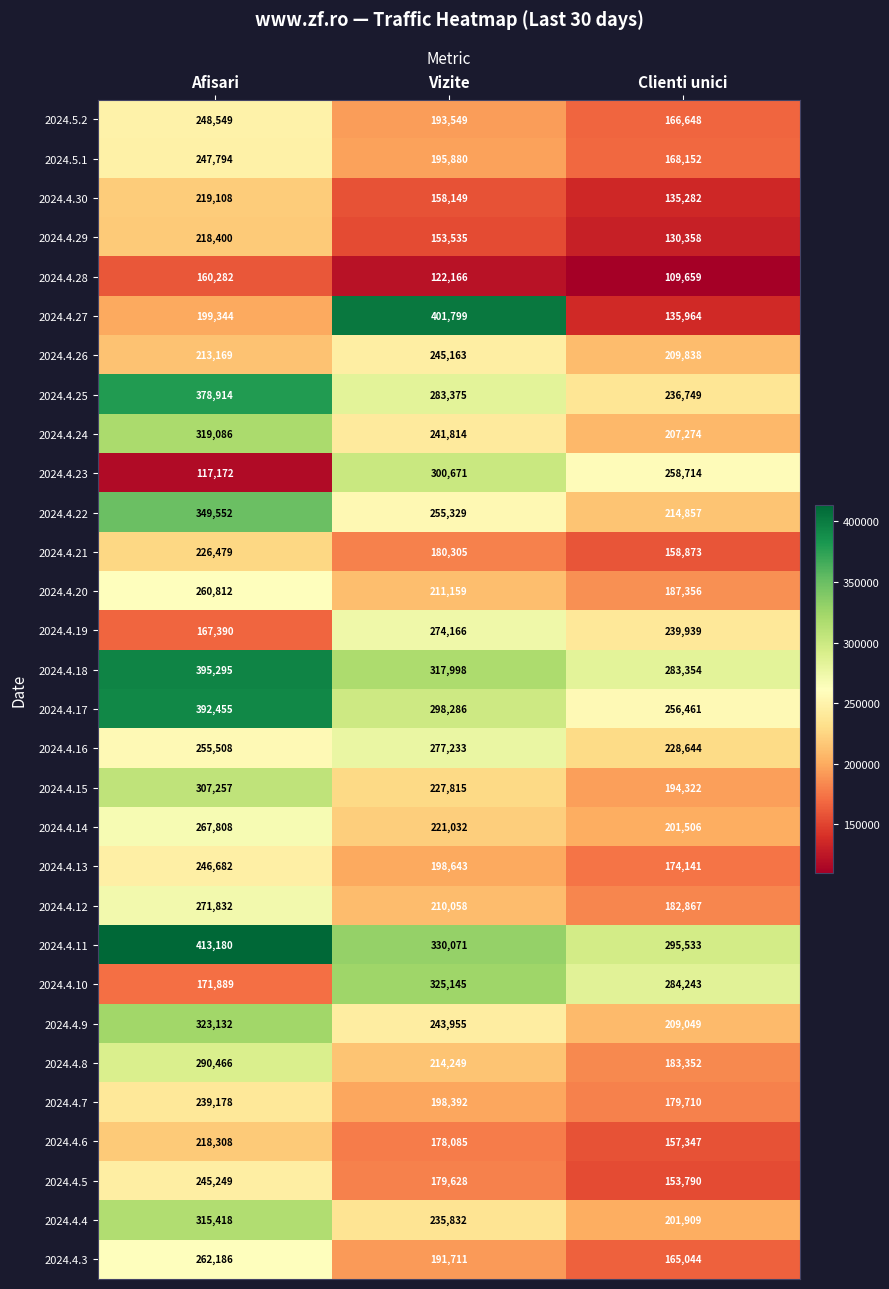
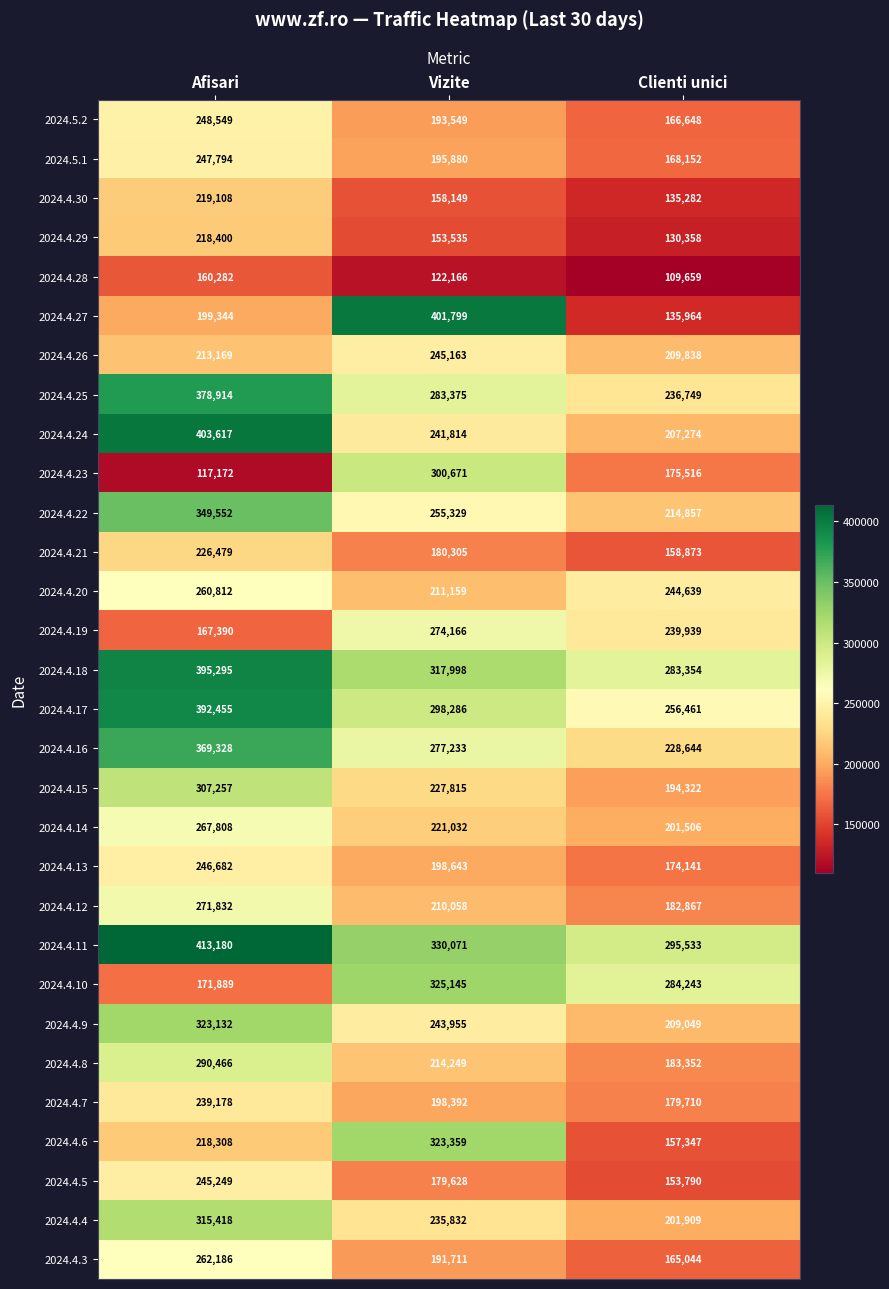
  {
    "2024.5.2": {
      "Afisari": "248,549",
      "Vizite": "193,549",
      "Clienti unici": "166,648"
    },
    "2024.5.1": {
      "Afisari": "247,794",
      "Vizite": "195,880",
      "Clienti unici": "168,152"
    },
    "2024.4.30": {
      "Afisari": "219,108",
      "Vizite": "158,149",
      "Clienti unici": "135,282"
    },
    "2024.4.29": {
      "Afisari": "218,400",
      "Vizite": "153,535",
      "Clienti unici": "130,358"
    },
    "2024.4.28": {
      "Afisari": "160,282",
      "Vizite": "122,166",
      "Clienti unici": "109,659"
    },
    "2024.4.27": {
      "Afisari": "199,344",
      "Vizite": "401,799",
      "Clienti unici": "135,964"
    },
    "2024.4.26": {
      "Afisari": "213,169",
      "Vizite": "245,163",
      "Clienti unici": "209,838"
    },
    "2024.4.25": {
      "Afisari": "378,914",
      "Vizite": "283,375",
      "Clienti unici": "236,749"
    },
    "2024.4.24": {
-     "Afisari": "319,086",
+     "Afisari": "403,617",
      "Vizite": "241,814",
      "Clienti unici": "207,274"
    },
    "2024.4.23": {
      "Afisari": "117,172",
      "Vizite": "300,671",
-     "Clienti unici": "258,714"
+     "Clienti unici": "175,516"
    },
    "2024.4.22": {
      "Afisari": "349,552",
      "Vizite": "255,329",
      "Clienti unici": "214,857"
    },
    "2024.4.21": {
      "Afisari": "226,479",
      "Vizite": "180,305",
      "Clienti unici": "158,873"
    },
    "2024.4.20": {
      "Afisari": "260,812",
      "Vizite": "211,159",
-     "Clienti unici": "187,356"
+     "Clienti unici": "244,639"
    },
    "2024.4.19": {
      "Afisari": "167,390",
      "Vizite": "274,166",
      "Clienti unici": "239,939"
    },
    "2024.4.18": {
      "Afisari": "395,295",
      "Vizite": "317,998",
      "Clienti unici": "283,354"
    },
    "2024.4.17": {
      "Afisari": "392,455",
      "Vizite": "298,286",
      "Clienti unici": "256,461"
    },
    "2024.4.16": {
-     "Afisari": "255,508",
+     "Afisari": "369,328",
      "Vizite": "277,233",
      "Clienti unici": "228,644"
    },
    "2024.4.15": {
      "Afisari": "307,257",
      "Vizite": "227,815",
      "Clienti unici": "194,322"
    },
    "2024.4.14": {
      "Afisari": "267,808",
      "Vizite": "221,032",
      "Clienti unici": "201,506"
    },
    "2024.4.13": {
      "Afisari": "246,682",
      "Vizite": "198,643",
      "Clienti unici": "174,141"
    },
    "2024.4.12": {
      "Afisari": "271,832",
      "Vizite": "210,058",
      "Clienti unici": "182,867"
    },
    "2024.4.11": {
      "Afisari": "413,180",
      "Vizite": "330,071",
      "Clienti unici": "295,533"
    },
    "2024.4.10": {
      "Afisari": "171,889",
      "Vizite": "325,145",
      "Clienti unici": "284,243"
    },
    "2024.4.9": {
      "Afisari": "323,132",
      "Vizite": "243,955",
      "Clienti unici": "209,049"
    },
    "2024.4.8": {
      "Afisari": "290,466",
      "Vizite": "214,249",
      "Clienti unici": "183,352"
    },
    "2024.4.7": {
      "Afisari": "239,178",
      "Vizite": "198,392",
      "Clienti unici": "179,710"
    },
    "2024.4.6": {
      "Afisari": "218,308",
-     "Vizite": "178,085",
+     "Vizite": "323,359",
      "Clienti unici": "157,347"
    },
    "2024.4.5": {
      "Afisari": "245,249",
      "Vizite": "179,628",
      "Clienti unici": "153,790"
    },
    "2024.4.4": {
      "Afisari": "315,418",
      "Vizite": "235,832",
      "Clienti unici": "201,909"
    },
    "2024.4.3": {
      "Afisari": "262,186",
      "Vizite": "191,711",
      "Clienti unici": "165,044"
    }
  }
